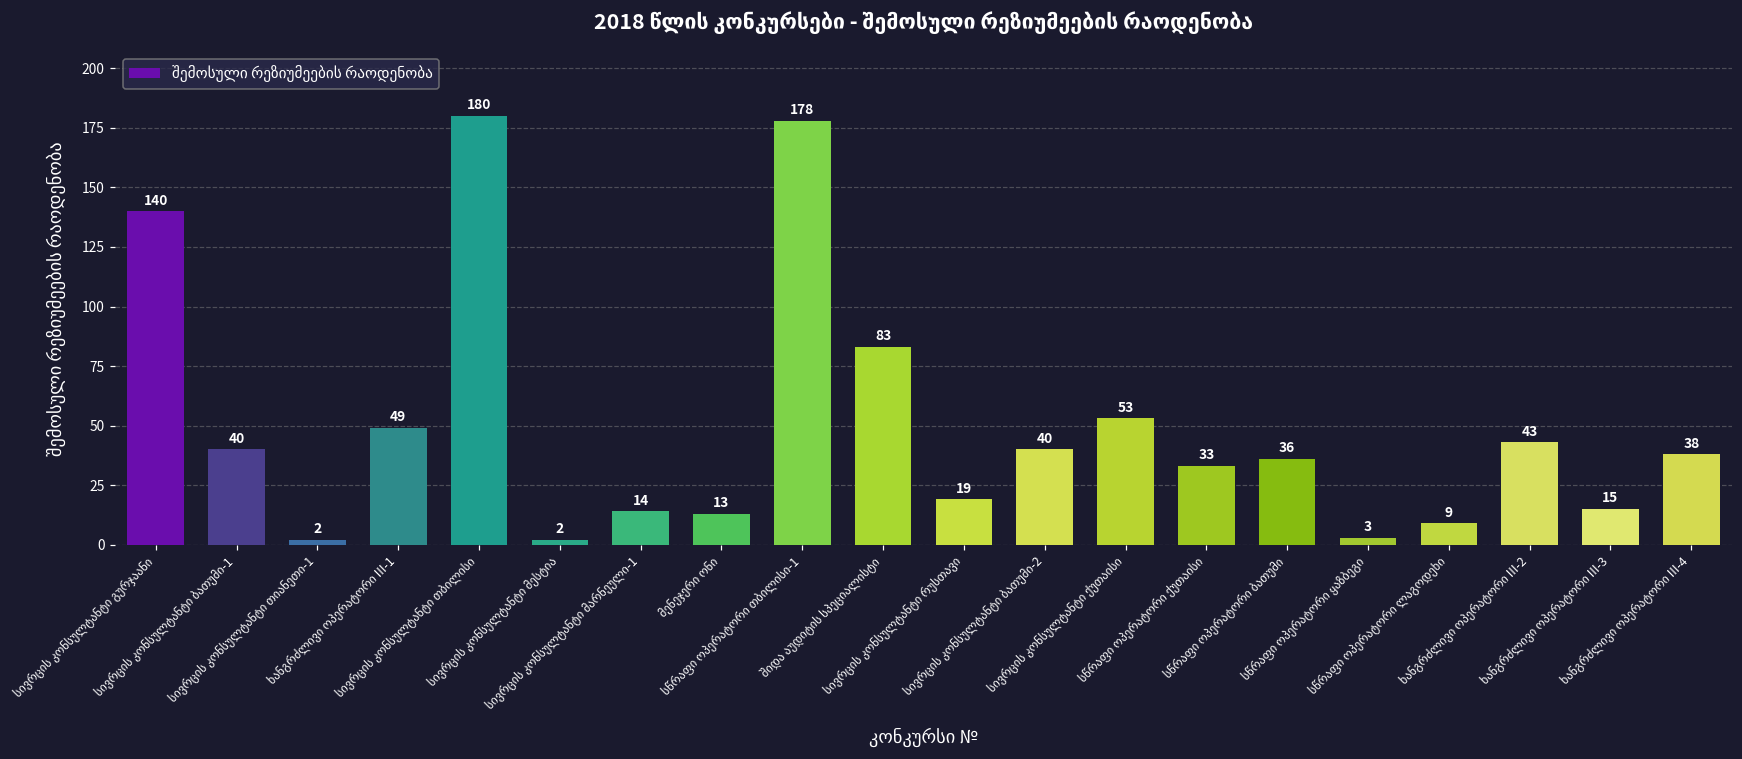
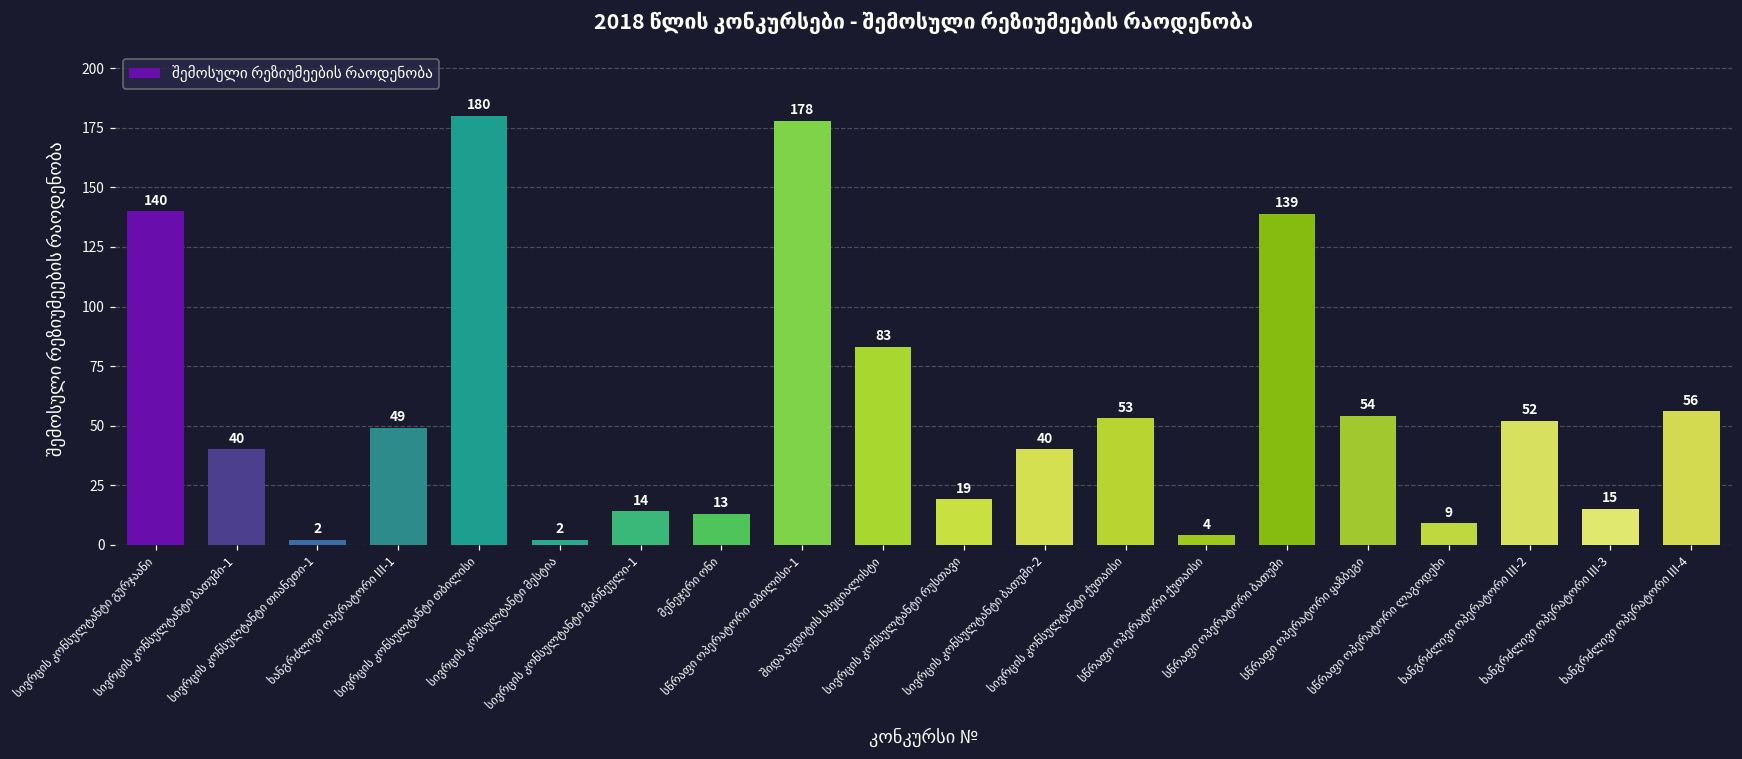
  {
    "სივრცის კონსულტანტი გურჯაანი": 140,
    "სივრცის კონსულტანტი ბათუმი-1": 40,
    "სივრცის კონსულტანტი თიანეთი-1": 2,
    "ხანგრძლივი ოპერატორი III-1": 49,
    "სივრცის კონსულტანტი თბილისი": 180,
    "სივრცის კონსულტანტი მესტია": 2,
    "სივრცის კონსულტანტი მარნეული-1": 14,
    "მენეჯერი ონი": 13,
    "სწრაფი ოპერატორი თბილისი-1": 178,
    "შიდა აუდიტის სპეციალისტი": 83,
    "სივრცის კონსულტანტი რუსთავი": 19,
    "სივრცის კონსულტანტი ბათუმი-2": 40,
    "სივრცის კონსულტანტი ქუთაისი": 53,
-   "სწრაფი ოპერატორი ქუთაისი": 33,
-   "სწრაფი ოპერატორი ბათუმი": 36,
-   "სწრაფი ოპერატორი ყაზბეგი": 3,
+   "სწრაფი ოპერატორი ქუთაისი": 4,
+   "სწრაფი ოპერატორი ბათუმი": 139,
+   "სწრაფი ოპერატორი ყაზბეგი": 54,
    "სწრაფი ოპერატორი ლაგოდეხი": 9,
-   "ხანგრძლივი ოპერატორი III-2": 43,
+   "ხანგრძლივი ოპერატორი III-2": 52,
    "ხანგრძლივი ოპერატორი III-3": 15,
-   "ხანგრძლივი ოპერატორი III-4": 38
+   "ხანგრძლივი ოპერატორი III-4": 56
  }
